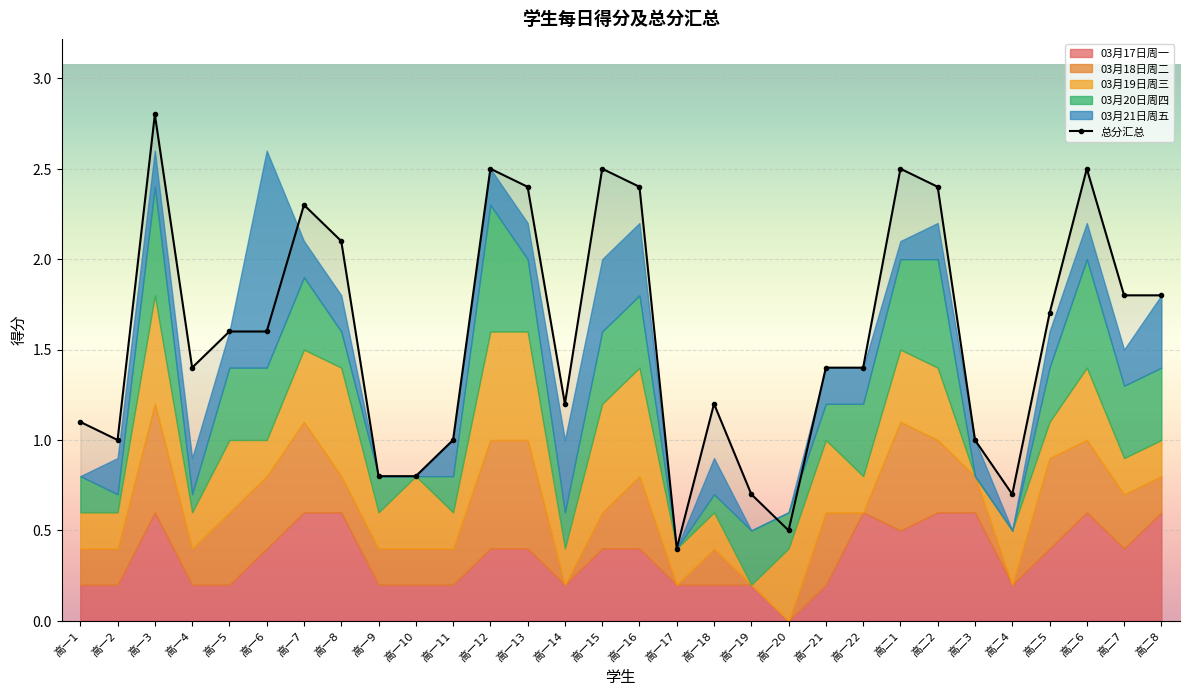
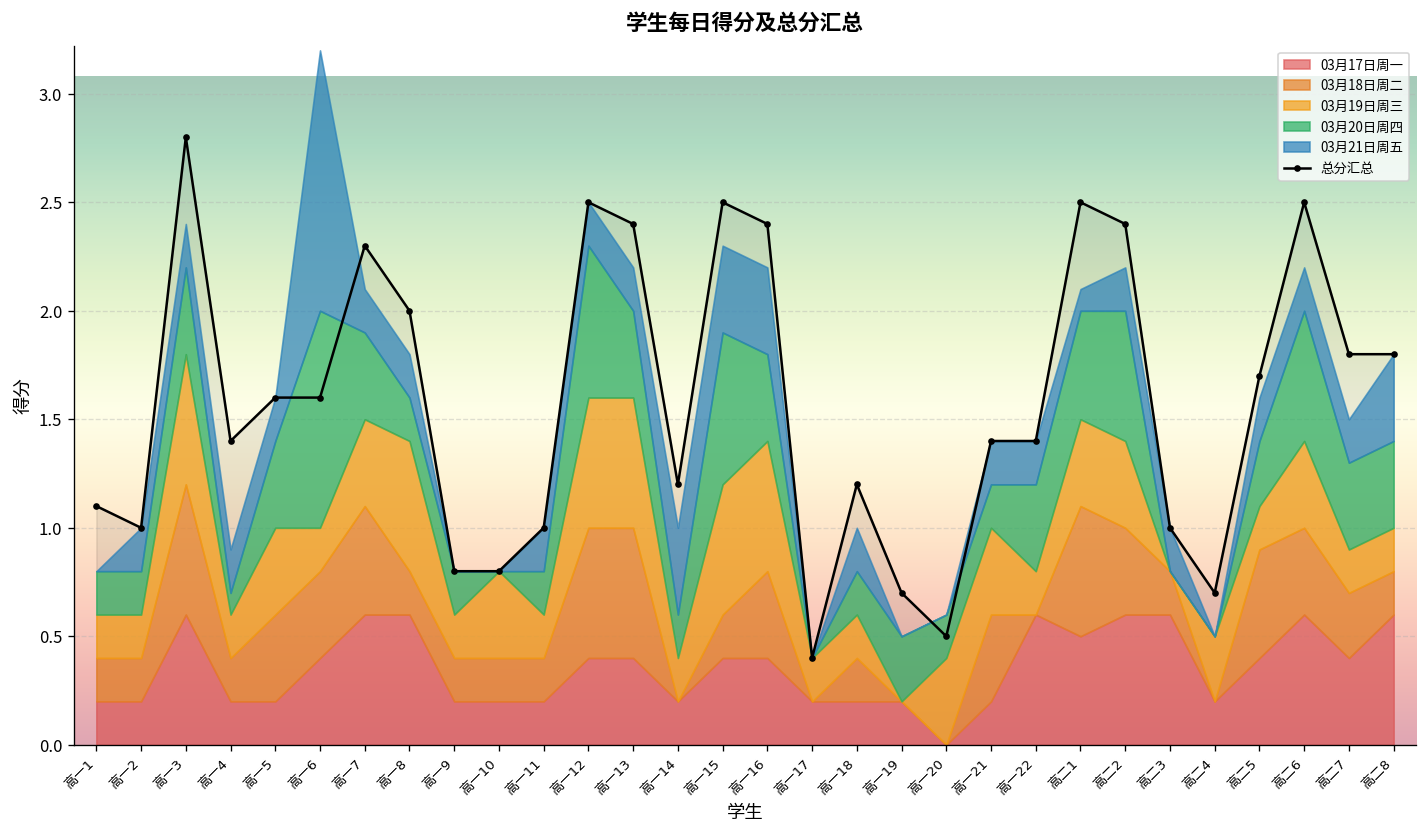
  {
    "总分汇总": {
      "高一1": 1.1,
      "高一3": 2.8,
      "高一4": 1.4,
      "高一6": 1.6,
      "高一7": 2.3,
-     "高一8": 2.1,
+     "高一8": 2.0,
      "高一13": 2.4,
      "高一14": 1.2,
      "高一15": 2.5,
      "高一16": 2.4,
      "高一18": 1.2,
      "高一19": 0.7,
      "高一20": 0.5,
      "高二1": 2.5,
      "高二2": 2.4,
      "高二4": 0.7,
      "高二5": 1.7,
      "高二6": 2.5,
      "高二7": 1.8
    },
    "03月17日周一": {
      "高一1": 0.2,
      "高一2": 0.2,
      "高一3": 0.6,
      "高一4": 0.2,
      "高一5": 0.2,
      "高一6": 0.4,
      "高一7": 0.6,
      "高一8": 0.6,
      "高一9": 0.2,
      "高一10": 0.2,
      "高一11": 0.2,
      "高一12": 0.4,
      "高一13": 0.4,
      "高一15": 0.4,
      "高一16": 0.4,
      "高一18": 0.2,
      "高一21": 0.2,
      "高二1": 0.5,
      "高二2": 0.6,
      "高二3": 0.6,
      "高二5": 0.4,
      "高二6": 0.6,
      "高二7": 0.4,
      "高二8": 0.6
    },
    "03月20日周四": {
-     "高一2": 0.1,
-     "高一3": 0.6,
+     "高一2": 0.2,
+     "高一3": 0.4,
      "高一4": 0.1,
      "高一5": 0.4,
-     "高一6": 0.4,
+     "高一6": 1.0,
      "高一7": 0.4,
      "高一8": 0.2,
      "高一11": 0.2,
      "高一12": 0.7,
      "高一13": 0.4,
      "高一14": 0.2,
-     "高一15": 0.4,
+     "高一15": 0.7,
      "高一16": 0.4,
-     "高一18": 0.1,
+     "高一18": 0.2,
      "高一21": 0.2,
      "高一22": 0.4,
      "高二1": 0.5,
      "高二2": 0.6,
      "高二5": 0.3,
      "高二6": 0.6,
      "高二7": 0.4,
      "高二8": 0.4
    },
    "03月21日周五": {
      "高一3": 0.2,
      "高一4": 0.2,
      "高一6": 1.2,
      "高一7": 0.2,
      "高一8": 0.2,
      "高一13": 0.2,
      "高一14": 0.4,
      "高一15": 0.4,
      "高一16": 0.4,
      "高一18": 0.2,
      "高二1": 0.1,
      "高二2": 0.2,
      "高二5": 0.2,
      "高二6": 0.2,
      "高二7": 0.2
    }
  }
